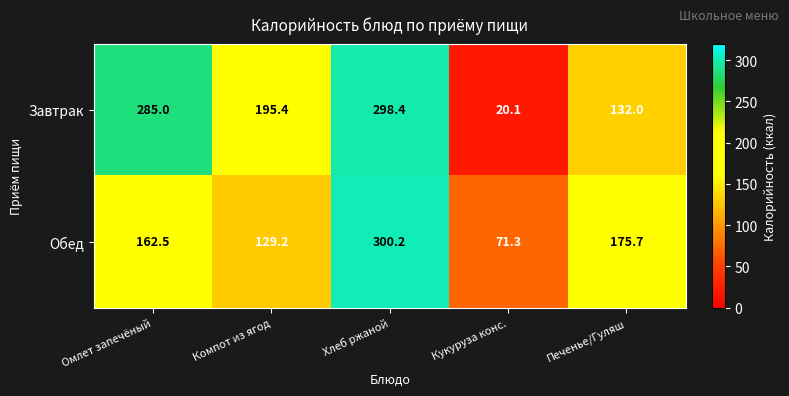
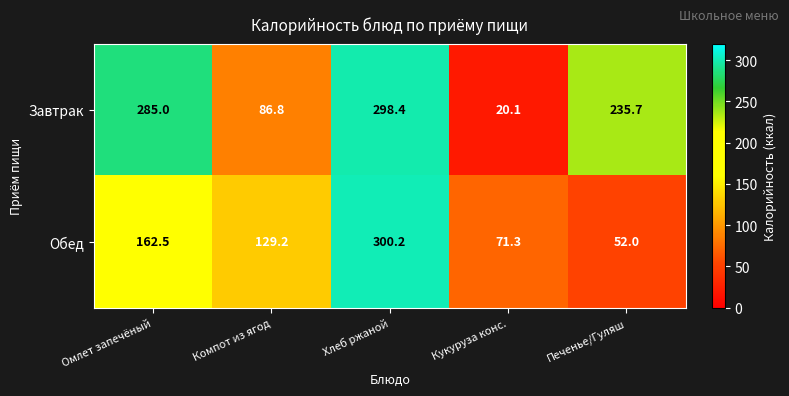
  {
    "Завтрак": {
      "Омлет запечёный": 285.0,
-     "Компот из ягод": 195.4,
+     "Компот из ягод": 86.8,
      "Хлеб ржаной": 298.4,
      "Кукуруза конс.": 20.1,
-     "Печенье/Гуляш": 132.0
+     "Печенье/Гуляш": 235.7
    },
    "Обед": {
      "Омлет запечёный": 162.5,
      "Компот из ягод": 129.2,
      "Хлеб ржаной": 300.2,
      "Кукуруза конс.": 71.3,
-     "Печенье/Гуляш": 175.7
+     "Печенье/Гуляш": 52.0
    }
  }
